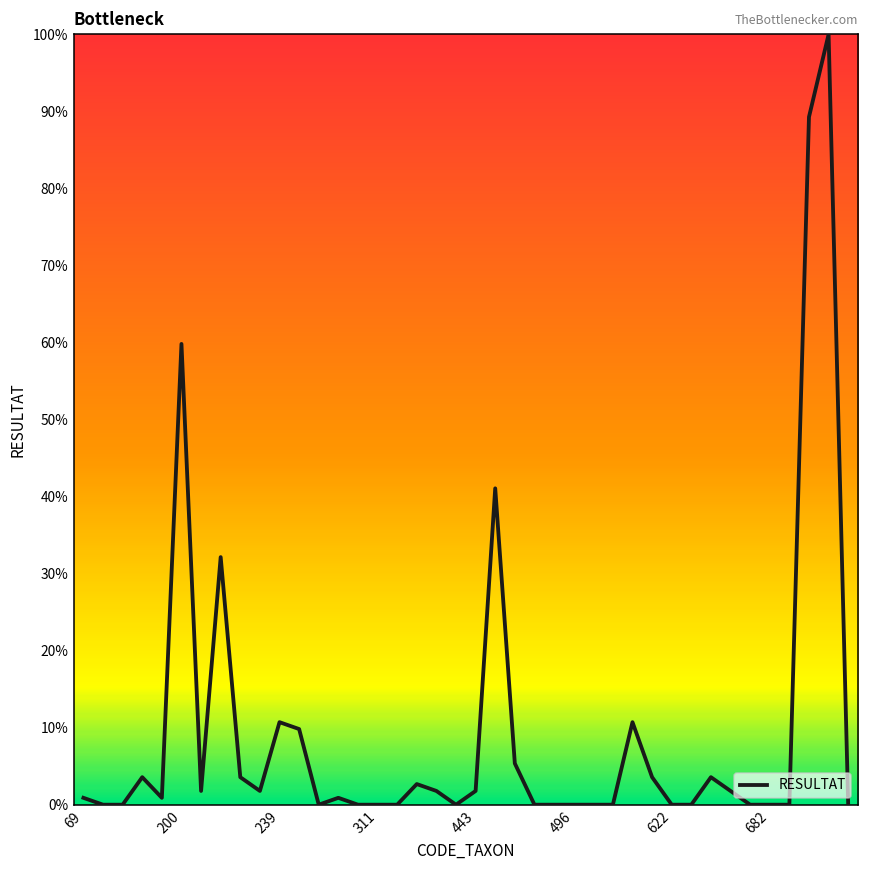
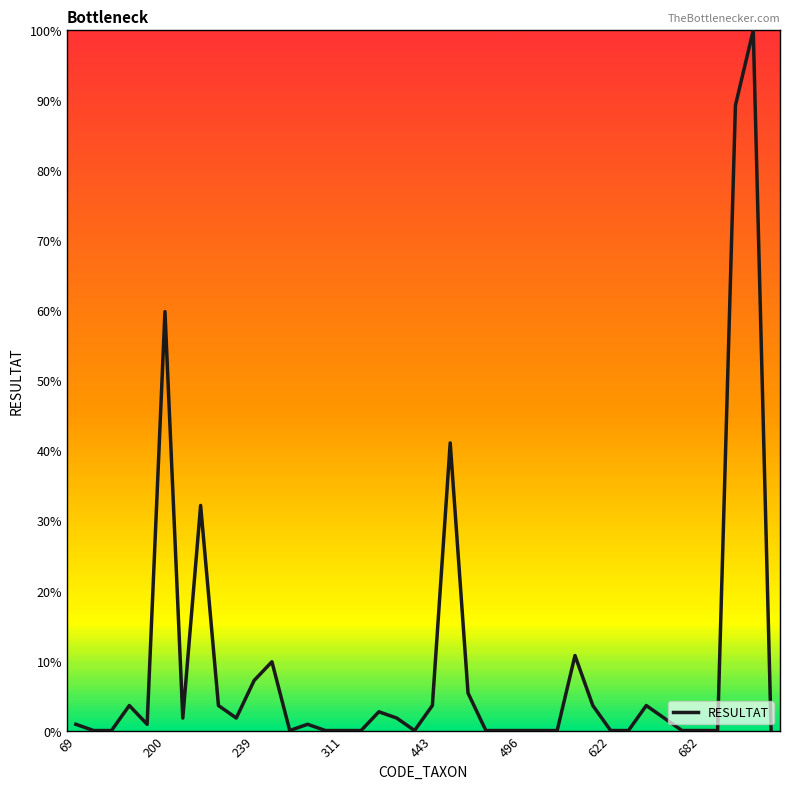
  {
    "69": "1%",
    "200": "60%",
-   "239": "11%",
+   "239": "7%",
    "311": "0%",
-   "443": "2%",
+   "443": "4%",
    "496": "0%",
    "622": "0%",
    "682": "0%"
  }
